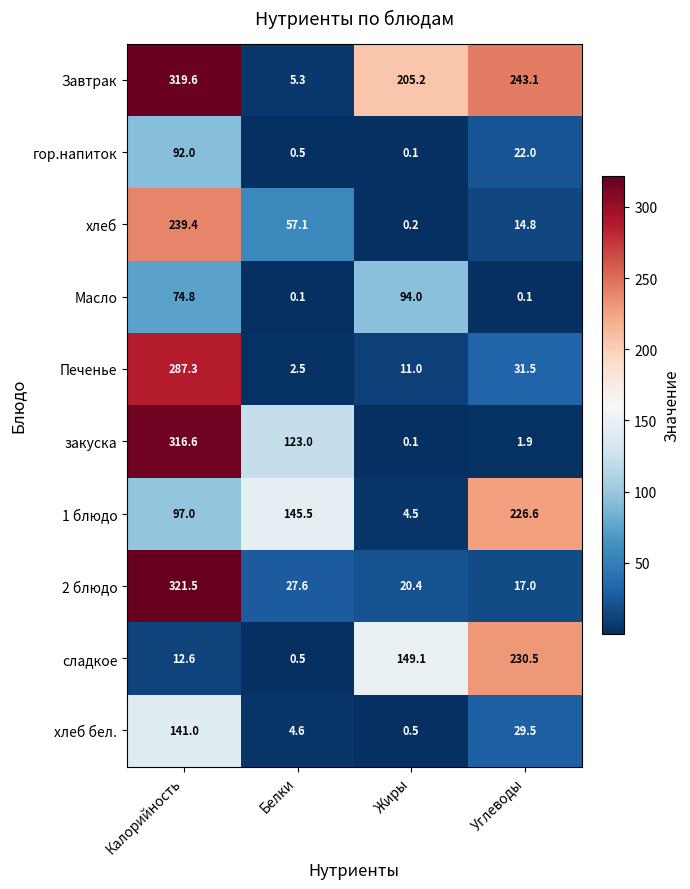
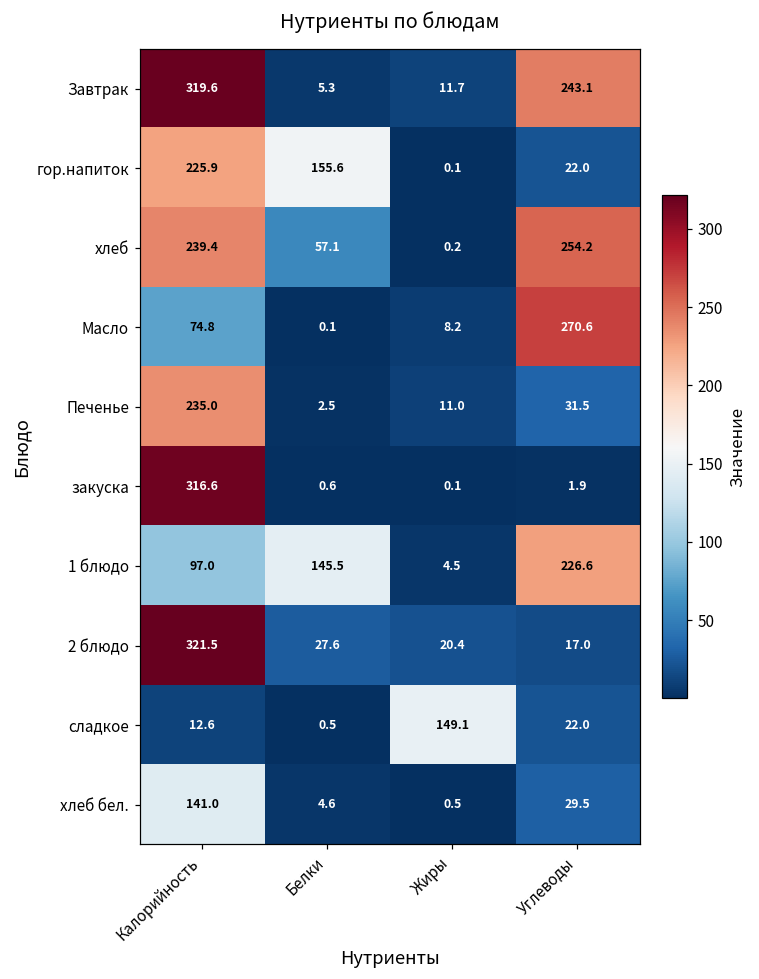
  {
    "Завтрак": {
      "Калорийность": 319.6,
      "Белки": 5.3,
-     "Жиры": 205.2,
+     "Жиры": 11.7,
      "Углеводы": 243.1
    },
    "гор.напиток": {
-     "Калорийность": 92.0,
-     "Белки": 0.5,
+     "Калорийность": 225.9,
+     "Белки": 155.6,
      "Жиры": 0.1,
      "Углеводы": 22.0
    },
    "хлеб": {
      "Калорийность": 239.4,
      "Белки": 57.1,
      "Жиры": 0.2,
-     "Углеводы": 14.8
+     "Углеводы": 254.2
    },
    "Масло": {
      "Калорийность": 74.8,
      "Белки": 0.1,
-     "Жиры": 94.0,
-     "Углеводы": 0.1
+     "Жиры": 8.2,
+     "Углеводы": 270.6
    },
    "Печенье": {
-     "Калорийность": 287.3,
+     "Калорийность": 235.0,
      "Белки": 2.5,
      "Жиры": 11.0,
      "Углеводы": 31.5
    },
    "закуска": {
      "Калорийность": 316.6,
-     "Белки": 123.0,
+     "Белки": 0.6,
      "Жиры": 0.1,
      "Углеводы": 1.9
    },
    "1 блюдо": {
      "Калорийность": 97.0,
      "Белки": 145.5,
      "Жиры": 4.5,
      "Углеводы": 226.6
    },
    "2 блюдо": {
      "Калорийность": 321.5,
      "Белки": 27.6,
      "Жиры": 20.4,
      "Углеводы": 17.0
    },
    "сладкое": {
      "Калорийность": 12.6,
      "Белки": 0.5,
      "Жиры": 149.1,
-     "Углеводы": 230.5
+     "Углеводы": 22.0
    },
    "хлеб бел.": {
      "Калорийность": 141.0,
      "Белки": 4.6,
      "Жиры": 0.5,
      "Углеводы": 29.5
    }
  }
